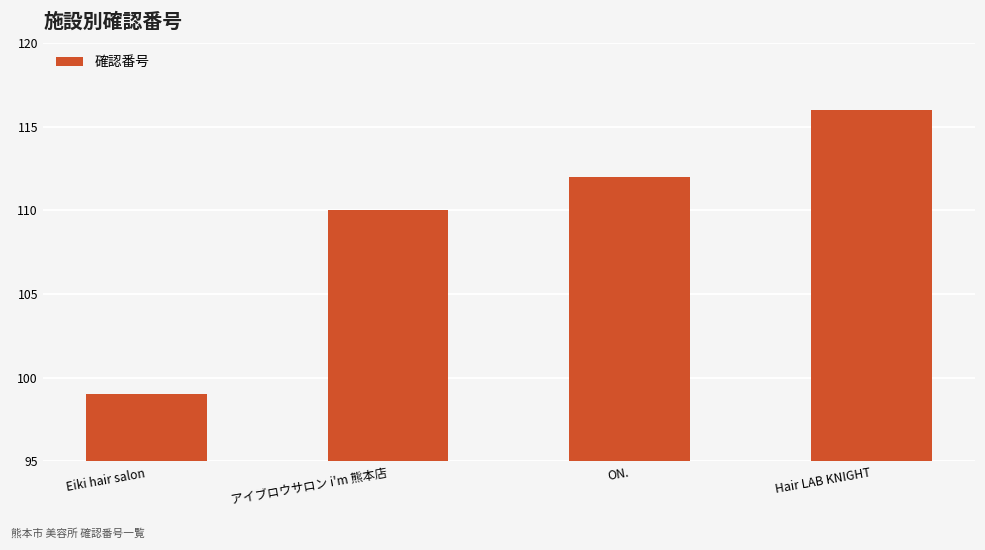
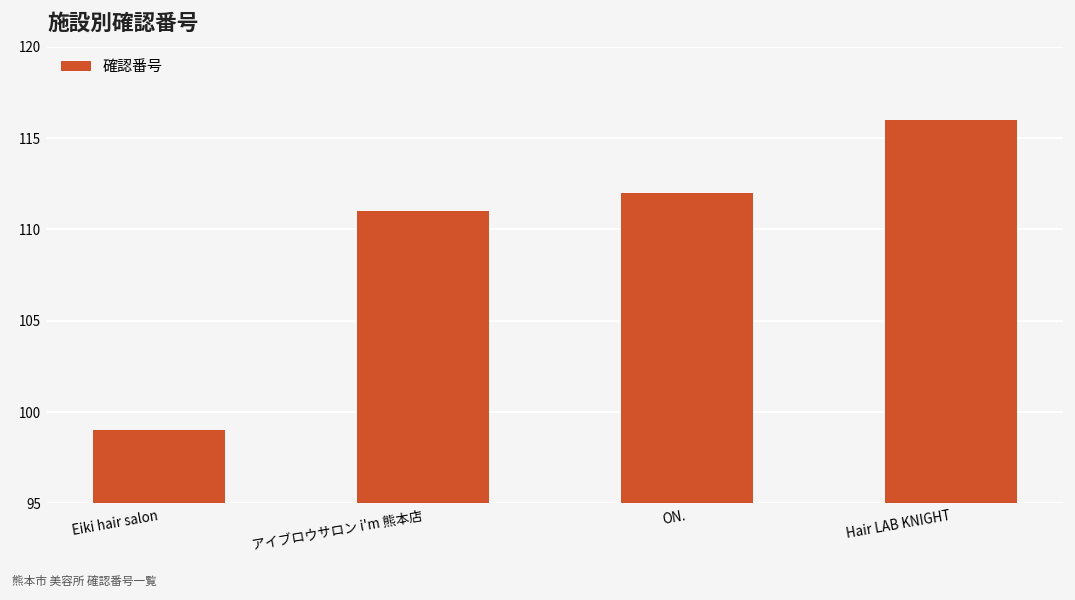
  {
    "Eiki hair salon": 99,
-   "アイブロウサロン i'm 熊本店": 110,
+   "アイブロウサロン i'm 熊本店": 111,
    "ON.": 112,
    "Hair LAB KNIGHT": 116
  }
